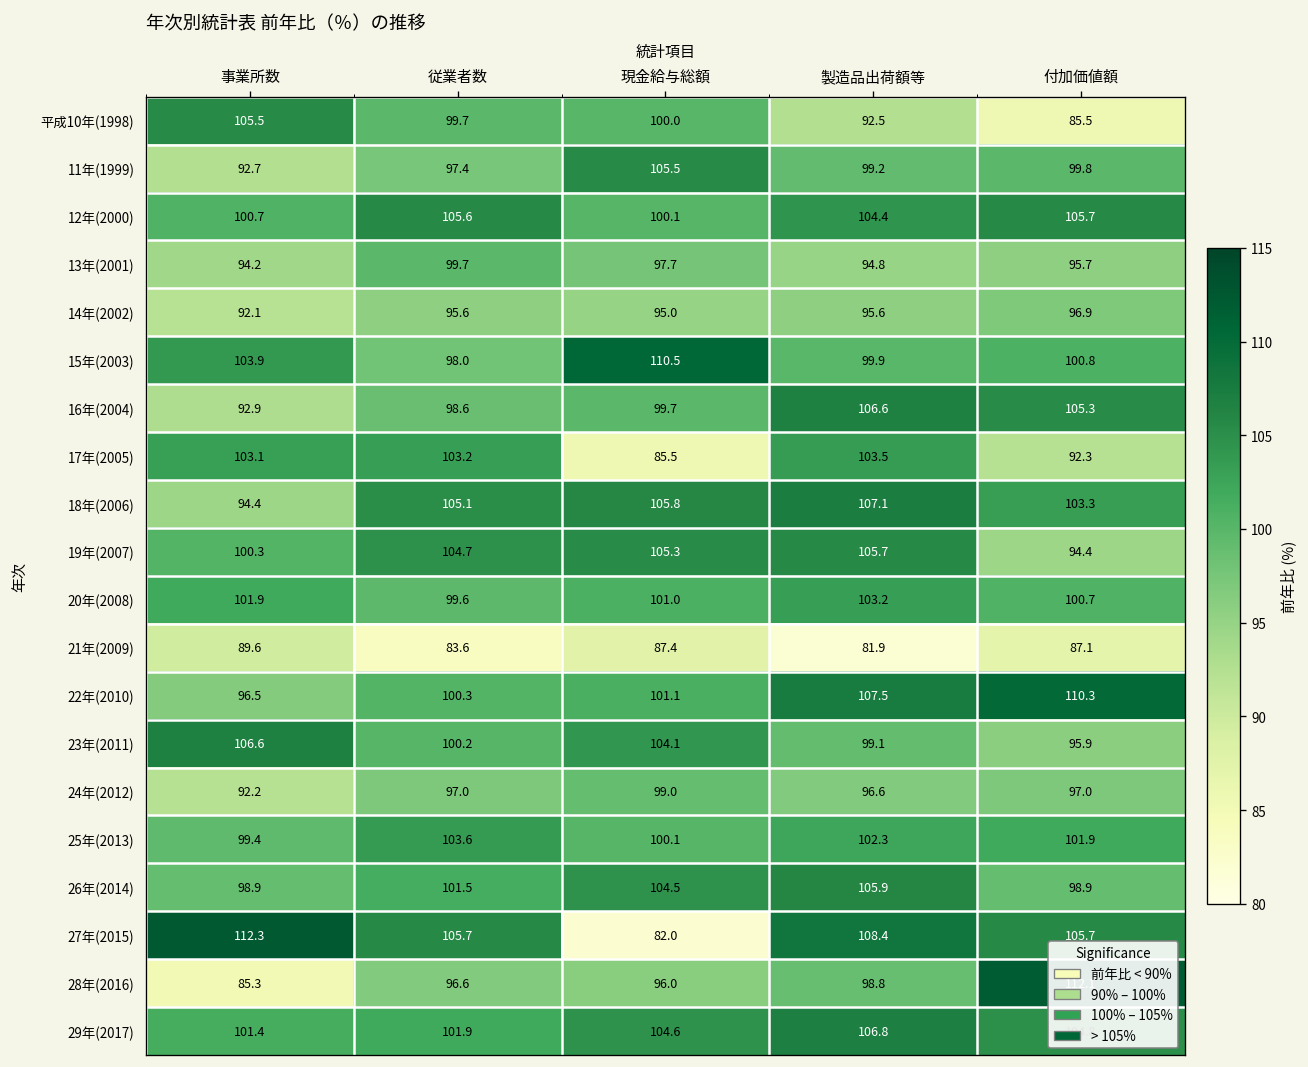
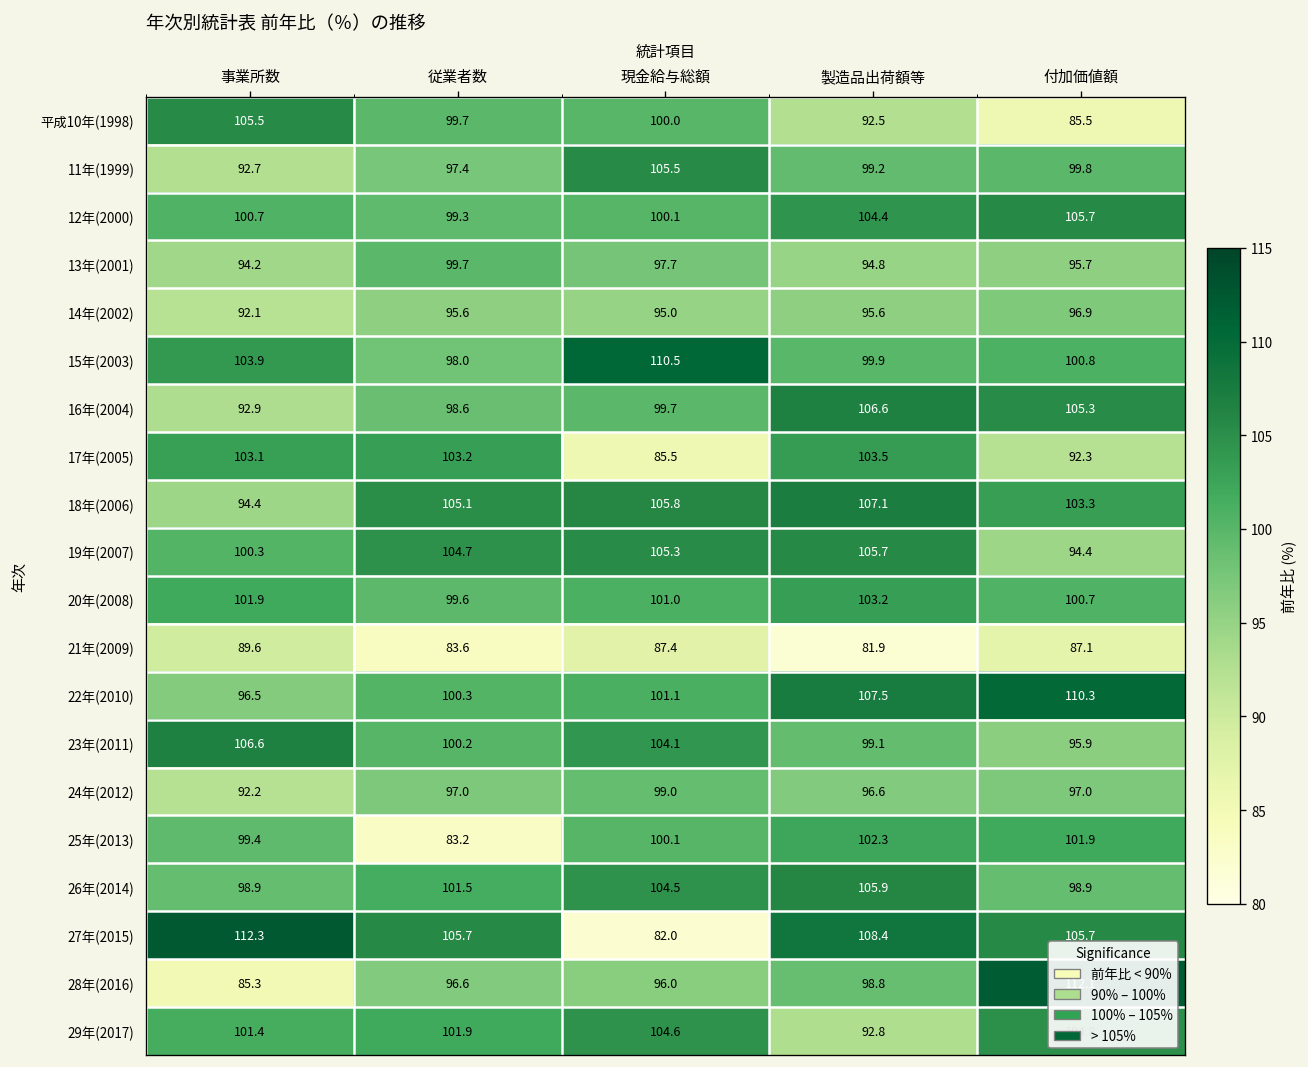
  {
    "平成10年(1998)": {
      "事業所数": 105.5,
      "従業者数": 99.7,
      "現金給与総額": 100.0,
      "製造品出荷額等": 92.5,
      "付加価値額": 85.5
    },
    "11年(1999)": {
      "事業所数": 92.7,
      "従業者数": 97.4,
      "現金給与総額": 105.5,
      "製造品出荷額等": 99.2,
      "付加価値額": 99.8
    },
    "12年(2000)": {
      "事業所数": 100.7,
-     "従業者数": 105.6,
+     "従業者数": 99.3,
      "現金給与総額": 100.1,
      "製造品出荷額等": 104.4,
      "付加価値額": 105.7
    },
    "13年(2001)": {
      "事業所数": 94.2,
      "従業者数": 99.7,
      "現金給与総額": 97.7,
      "製造品出荷額等": 94.8,
      "付加価値額": 95.7
    },
    "14年(2002)": {
      "事業所数": 92.1,
      "従業者数": 95.6,
      "現金給与総額": 95.0,
      "製造品出荷額等": 95.6,
      "付加価値額": 96.9
    },
    "15年(2003)": {
      "事業所数": 103.9,
      "従業者数": 98.0,
      "現金給与総額": 110.5,
      "製造品出荷額等": 99.9,
      "付加価値額": 100.8
    },
    "16年(2004)": {
      "事業所数": 92.9,
      "従業者数": 98.6,
      "現金給与総額": 99.7,
      "製造品出荷額等": 106.6,
      "付加価値額": 105.3
    },
    "17年(2005)": {
      "事業所数": 103.1,
      "従業者数": 103.2,
      "現金給与総額": 85.5,
      "製造品出荷額等": 103.5,
      "付加価値額": 92.3
    },
    "18年(2006)": {
      "事業所数": 94.4,
      "従業者数": 105.1,
      "現金給与総額": 105.8,
      "製造品出荷額等": 107.1,
      "付加価値額": 103.3
    },
    "19年(2007)": {
      "事業所数": 100.3,
      "従業者数": 104.7,
      "現金給与総額": 105.3,
      "製造品出荷額等": 105.7,
      "付加価値額": 94.4
    },
    "20年(2008)": {
      "事業所数": 101.9,
      "従業者数": 99.6,
      "現金給与総額": 101.0,
      "製造品出荷額等": 103.2,
      "付加価値額": 100.7
    },
    "21年(2009)": {
      "事業所数": 89.6,
      "従業者数": 83.6,
      "現金給与総額": 87.4,
      "製造品出荷額等": 81.9,
      "付加価値額": 87.1
    },
    "22年(2010)": {
      "事業所数": 96.5,
      "従業者数": 100.3,
      "現金給与総額": 101.1,
      "製造品出荷額等": 107.5,
      "付加価値額": 110.3
    },
    "23年(2011)": {
      "事業所数": 106.6,
      "従業者数": 100.2,
      "現金給与総額": 104.1,
      "製造品出荷額等": 99.1,
      "付加価値額": 95.9
    },
    "24年(2012)": {
      "事業所数": 92.2,
      "従業者数": 97.0,
      "現金給与総額": 99.0,
      "製造品出荷額等": 96.6,
      "付加価値額": 97.0
    },
    "25年(2013)": {
      "事業所数": 99.4,
-     "従業者数": 103.6,
+     "従業者数": 83.2,
      "現金給与総額": 100.1,
      "製造品出荷額等": 102.3,
      "付加価値額": 101.9
    },
    "26年(2014)": {
      "事業所数": 98.9,
      "従業者数": 101.5,
      "現金給与総額": 104.5,
      "製造品出荷額等": 105.9,
      "付加価値額": 98.9
    },
    "27年(2015)": {
      "事業所数": 112.3,
      "従業者数": 105.7,
      "現金給与総額": 82.0,
      "製造品出荷額等": 108.4,
      "付加価値額": 105.7
    },
    "28年(2016)": {
      "事業所数": 85.3,
      "従業者数": 96.6,
      "現金給与総額": 96.0,
      "製造品出荷額等": 98.8
    },
    "29年(2017)": {
      "事業所数": 101.4,
      "従業者数": 101.9,
      "現金給与総額": 104.6,
-     "製造品出荷額等": 106.8
+     "製造品出荷額等": 92.8
    }
  }
